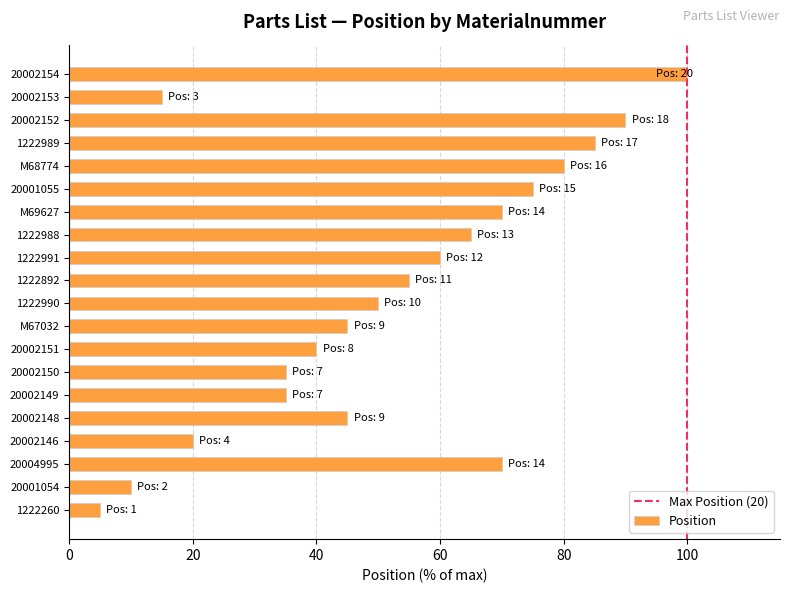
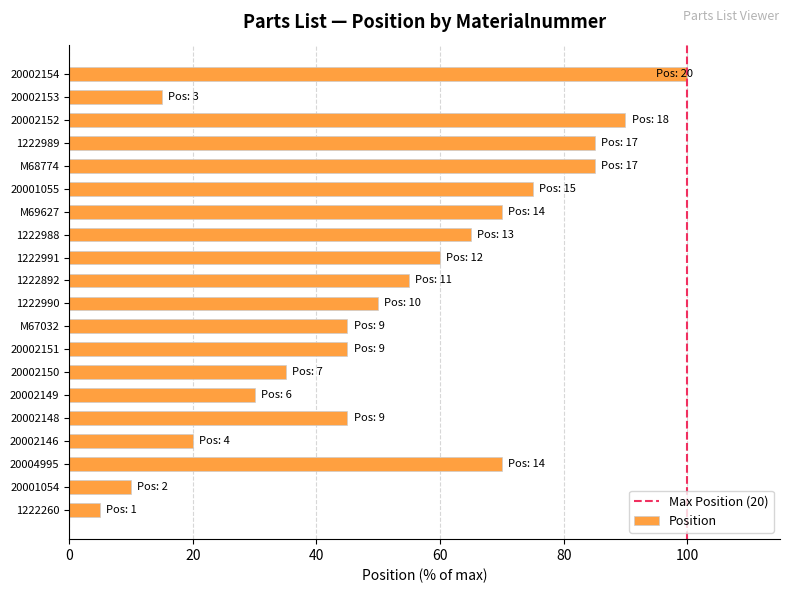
  {
-   "M68774": 16,
-   "20002151": 8,
-   "20002149": 7
+   "M68774": 17,
+   "20002151": 9,
+   "20002149": 6
  }
